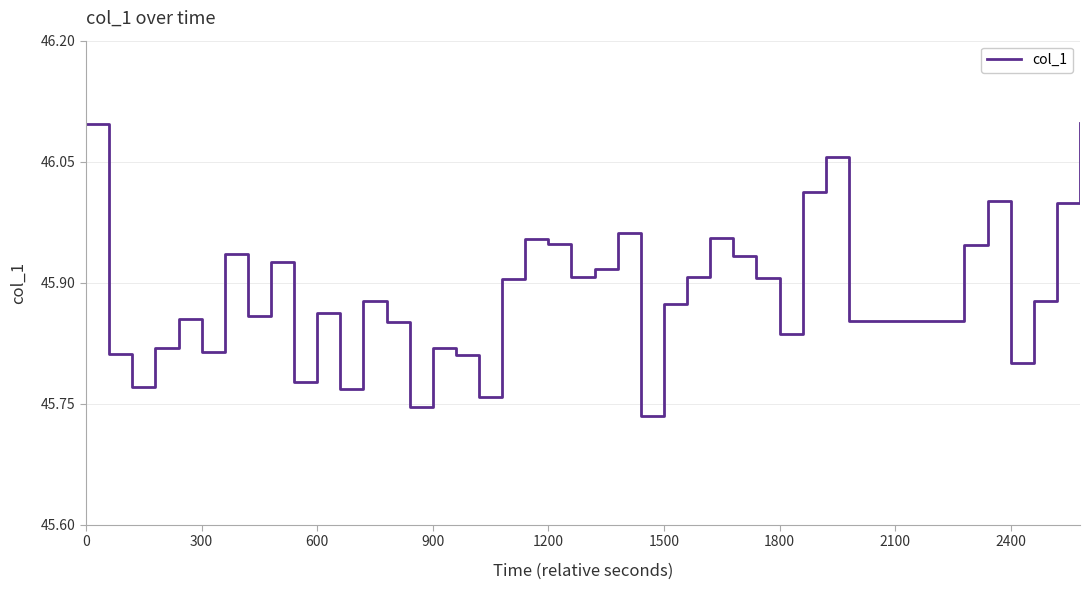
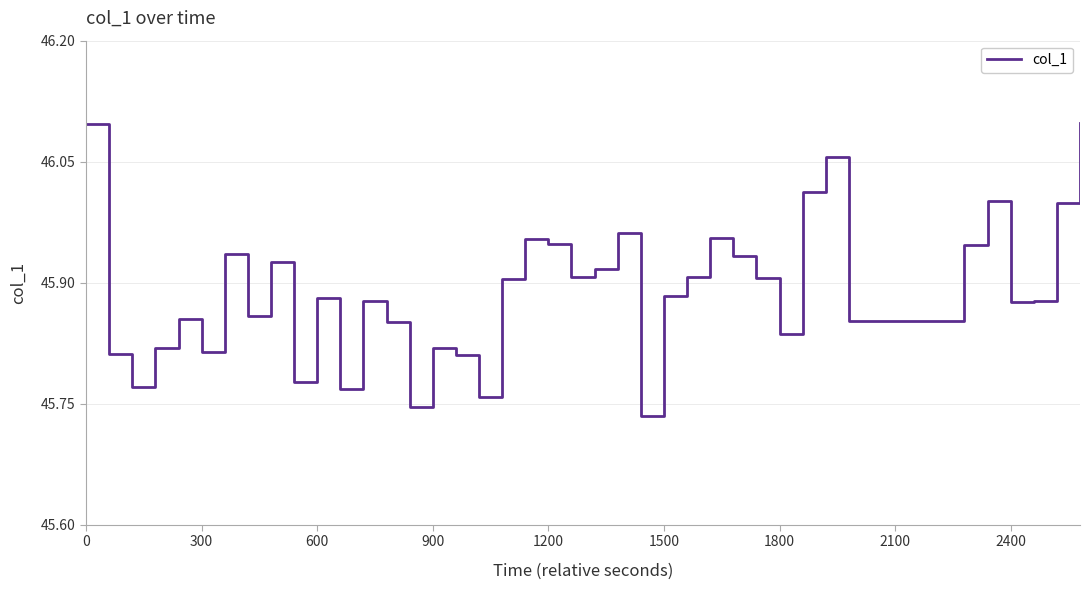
  {
    "0": 46.10,
    "300": 45.81,
-   "600": 45.86,
+   "600": 45.88,
    "900": 45.82,
    "1200": 45.95,
-   "1500": 45.87,
+   "1500": 45.88,
    "1800": 45.84,
-   "2400": 45.80
+   "2400": 45.88
  }
